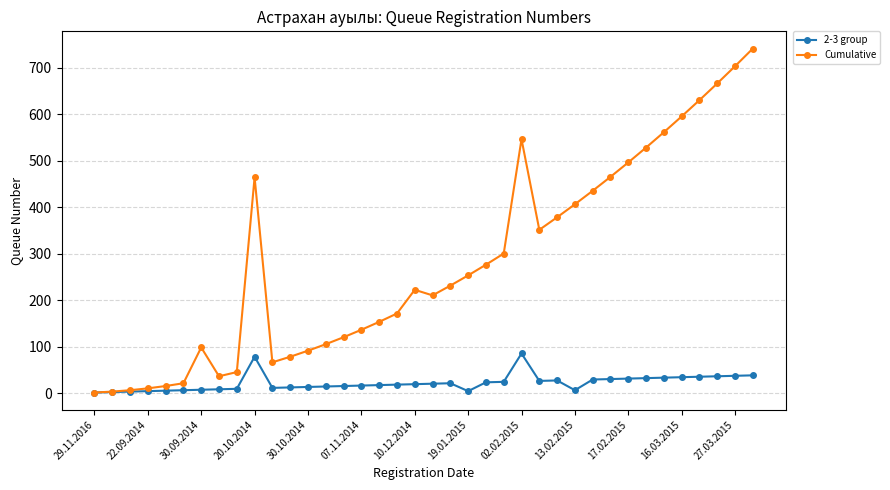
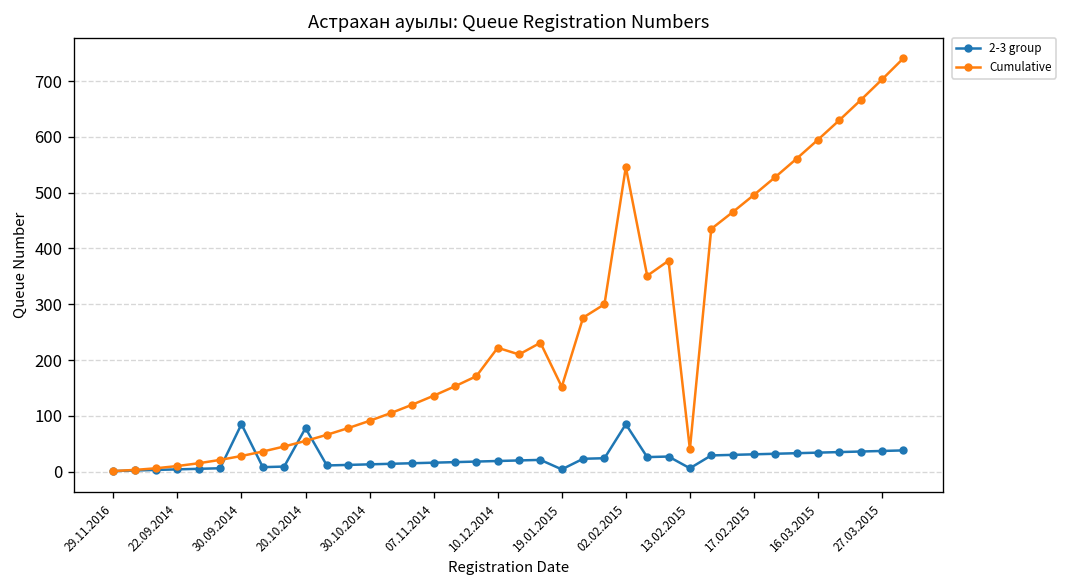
  {
    "2-3 group": {
      "22.09.2014": 0,
-     "30.09.2014": 10,
+     "30.09.2014": 90,
      "20.10.2014": 80,
      "07.11.2014": 20,
      "10.12.2014": 20,
      "19.01.2015": 0,
      "02.02.2015": 90,
      "13.02.2015": 10,
      "16.03.2015": 30
    },
    "Cumulative": {
      "22.09.2014": 10,
-     "30.09.2014": 100,
-     "20.10.2014": 460,
+     "30.09.2014": 30,
+     "20.10.2014": 60,
      "07.11.2014": 140,
      "10.12.2014": 220,
-     "19.01.2015": 250,
+     "19.01.2015": 150,
      "02.02.2015": 550,
-     "13.02.2015": 410,
+     "13.02.2015": 40,
      "16.03.2015": 600
    }
  }
